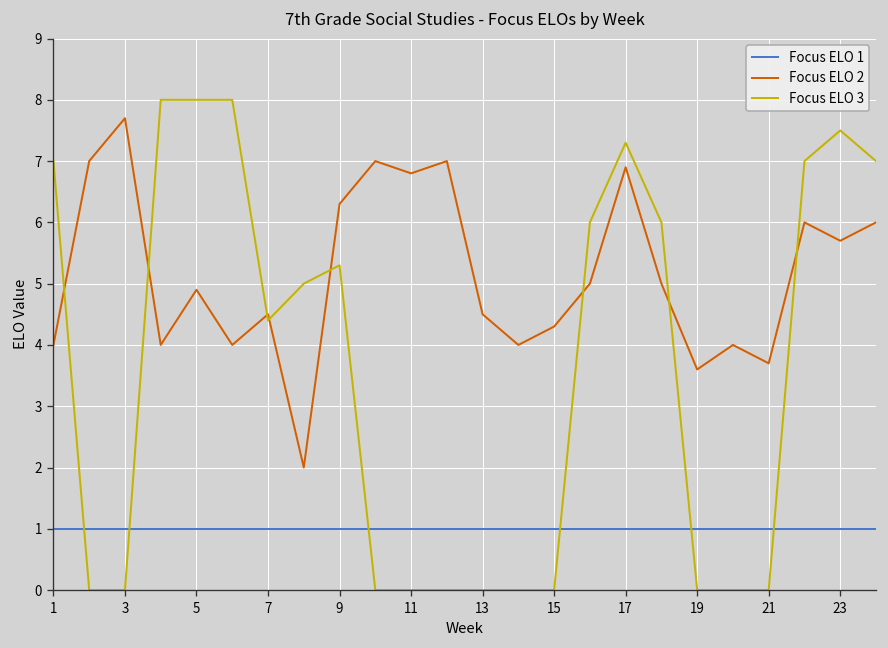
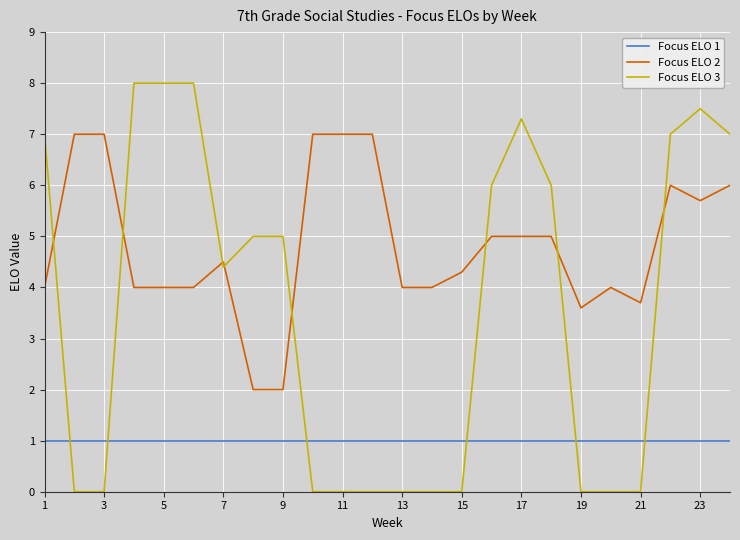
  {
    "Focus ELO 1": {
      "1": 1.0,
      "3": 1.0,
      "5": 1.0,
      "7": 1.0,
      "9": 1.0,
      "11": 1.0,
      "13": 1.0,
      "15": 1.0,
      "17": 1.0,
      "19": 1.0,
      "21": 1.0,
      "23": 1.0
    },
    "Focus ELO 2": {
      "1": 4.0,
-     "3": 7.7,
-     "5": 4.9,
+     "3": 7.0,
+     "5": 4.0,
      "7": 4.5,
-     "9": 6.3,
-     "11": 6.8,
-     "13": 4.5,
+     "9": 2.0,
+     "11": 7.0,
+     "13": 4.0,
      "15": 4.3,
-     "17": 6.9,
+     "17": 5.0,
      "19": 3.6,
      "21": 3.7,
      "23": 5.7
    },
    "Focus ELO 3": {
      "1": 7.0,
      "3": 0.0,
      "5": 8.0,
      "7": 4.4,
-     "9": 5.3,
+     "9": 5.0,
      "11": 0.0,
      "13": 0.0,
      "15": 0.0,
      "17": 7.3,
      "19": 0.0,
      "21": 0.0,
      "23": 7.5
    }
  }
